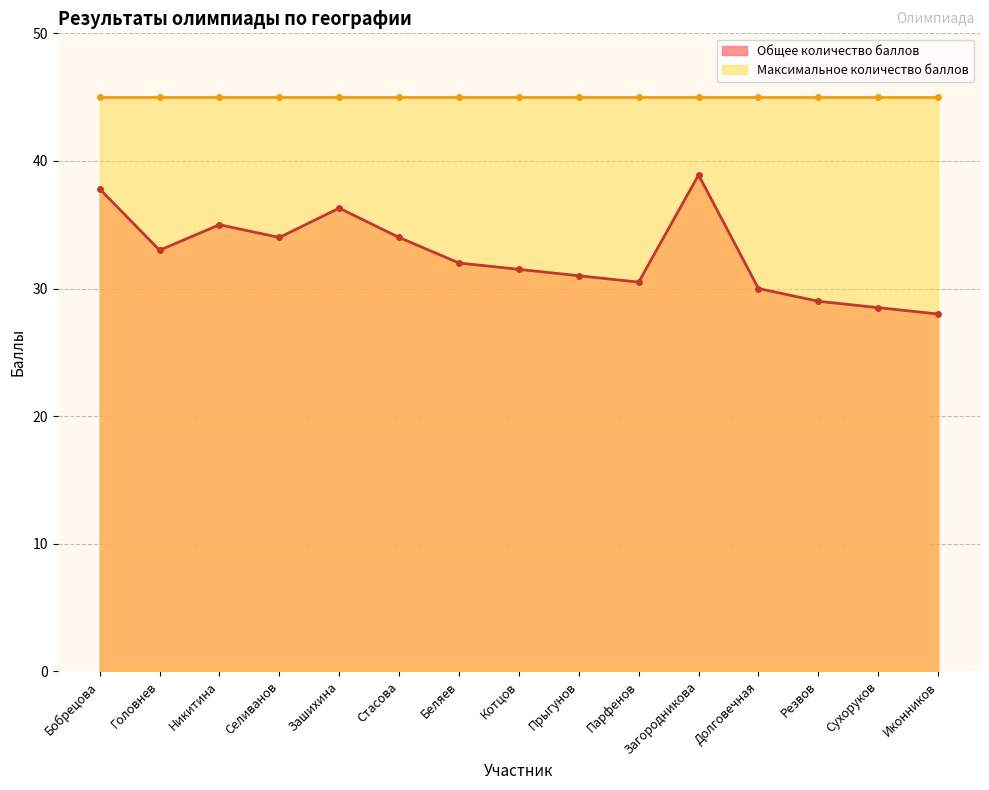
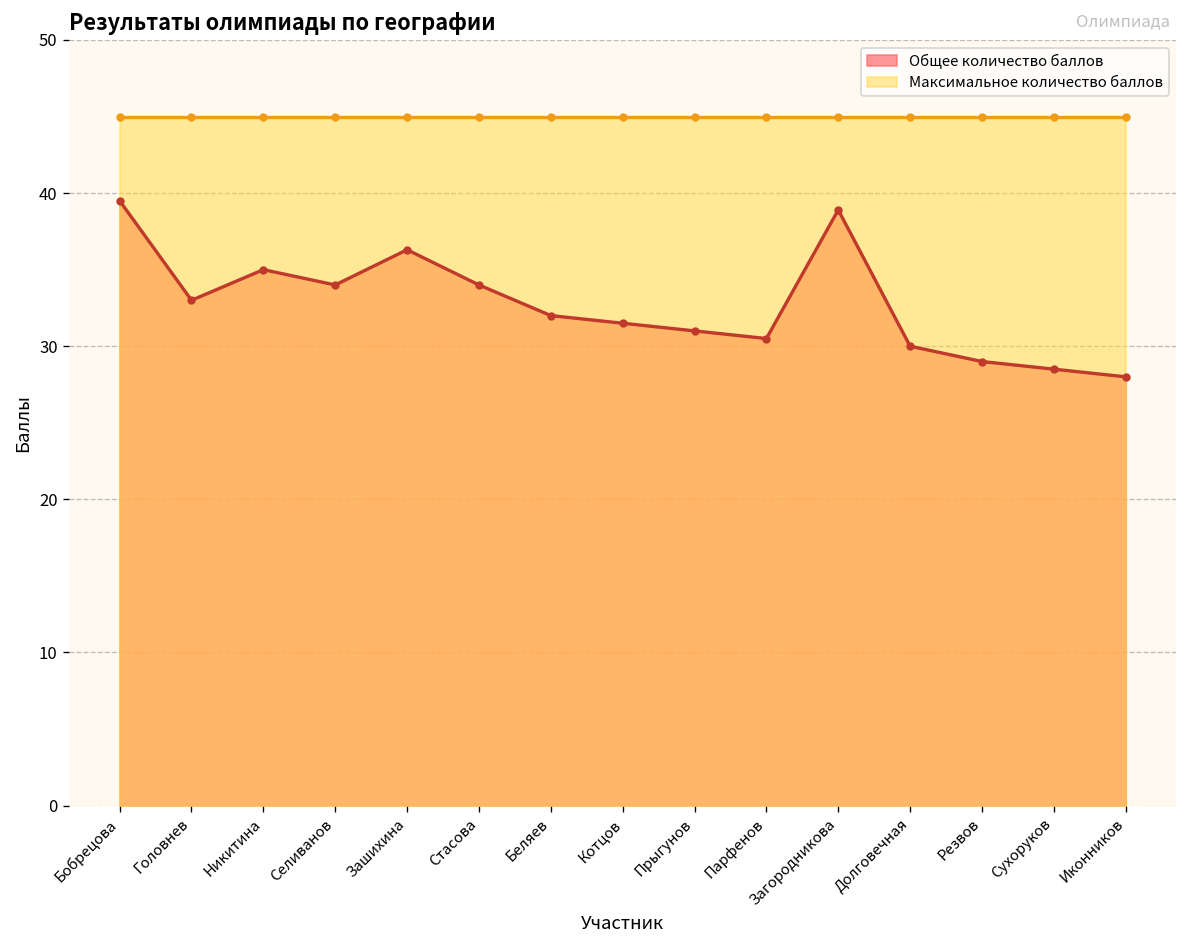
  {
    "Общее количество баллов": {
-     "Бобрецова": 37.8,
+     "Бобрецова": 39.5,
      "Головнев": 33.0,
      "Никитина": 35.0,
      "Селиванов": 34.0,
      "Зашихина": 36.3,
      "Стасова": 34.0,
      "Беляев": 32.0,
      "Котцов": 31.5,
      "Прыгунов": 31.0,
      "Парфенов": 30.5,
      "Загородникова": 38.9,
      "Долговечная": 30.0,
      "Резвов": 29.0,
      "Сухоруков": 28.5,
      "Иконников": 28.0
    },
    "Максимальное количество баллов": {
      "Бобрецова": 45.0,
      "Головнев": 45.0,
      "Никитина": 45.0,
      "Селиванов": 45.0,
      "Зашихина": 45.0,
      "Стасова": 45.0,
      "Беляев": 45.0,
      "Котцов": 45.0,
      "Прыгунов": 45.0,
      "Парфенов": 45.0,
      "Загородникова": 45.0,
      "Долговечная": 45.0,
      "Резвов": 45.0,
      "Сухоруков": 45.0,
      "Иконников": 45.0
    }
  }
